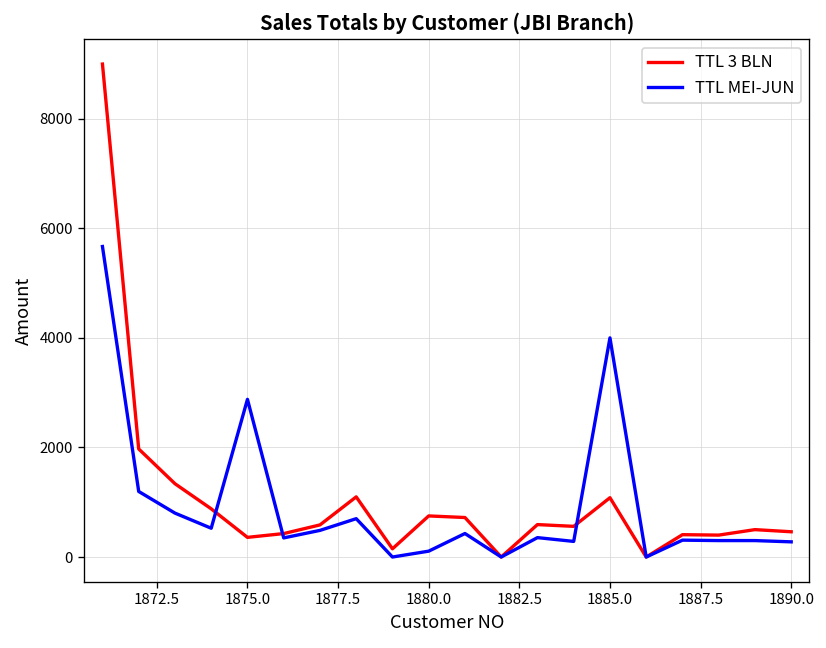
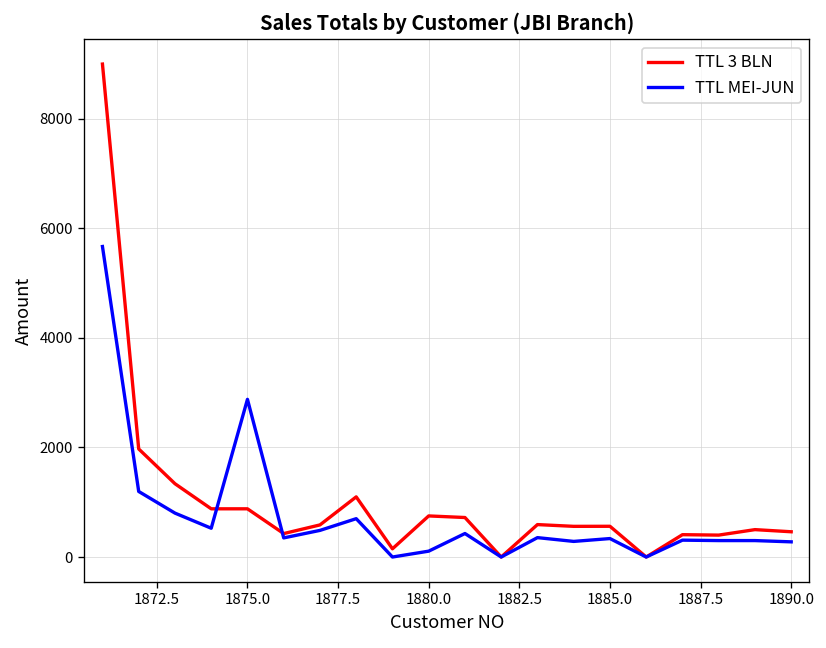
  {
    "TTL 3 BLN": {
-     "1875.0": 400,
+     "1875.0": 900,
      "1880.0": 800,
-     "1885.0": 1100,
+     "1885.0": 600,
      "1890.0": 500
    },
    "TTL MEI-JUN": {
      "1875.0": 2900,
      "1880.0": 100,
-     "1885.0": 4000,
+     "1885.0": 300,
      "1890.0": 300
    }
  }
